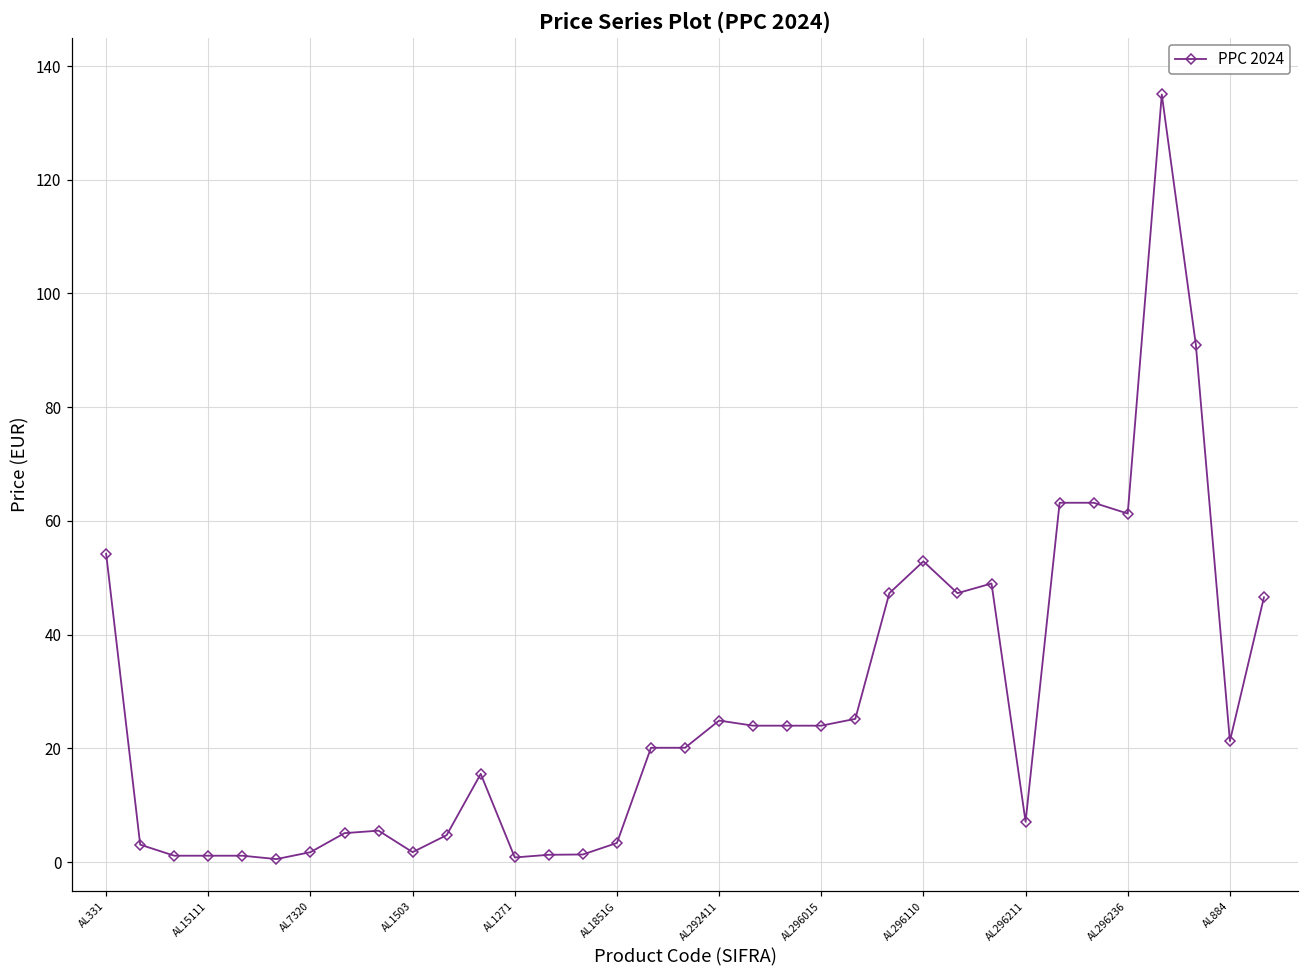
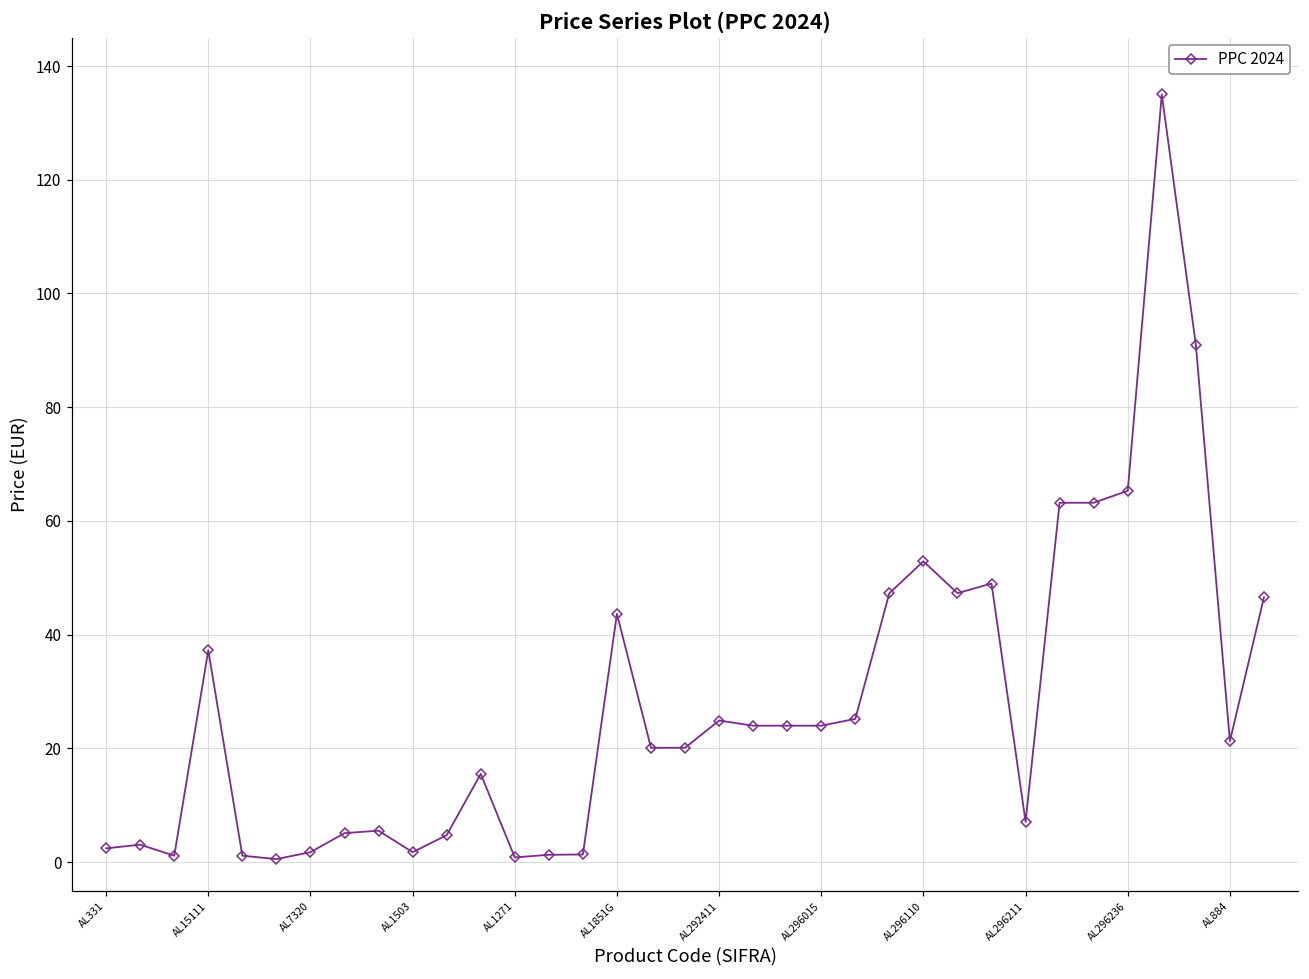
  {
-   "AL331": 54,
-   "AL15111": 1,
+   "AL331": 2,
+   "AL15111": 37,
    "AL7320": 2,
    "AL1503": 2,
    "AL1271": 1,
-   "AL1851G": 3,
+   "AL1851G": 44,
    "AL292411": 25,
    "AL296015": 24,
    "AL296110": 53,
    "AL296211": 7,
-   "AL296236": 61,
+   "AL296236": 65,
    "AL884": 21
  }
